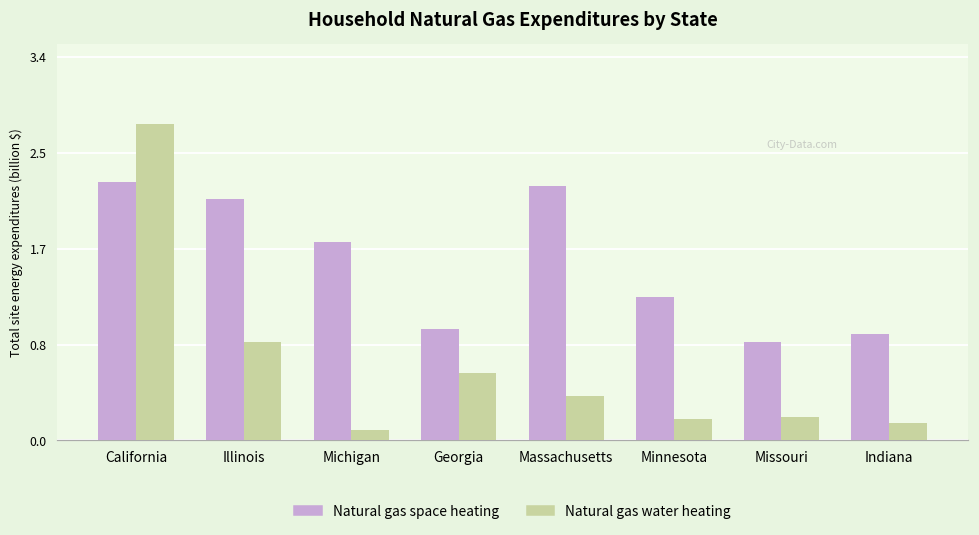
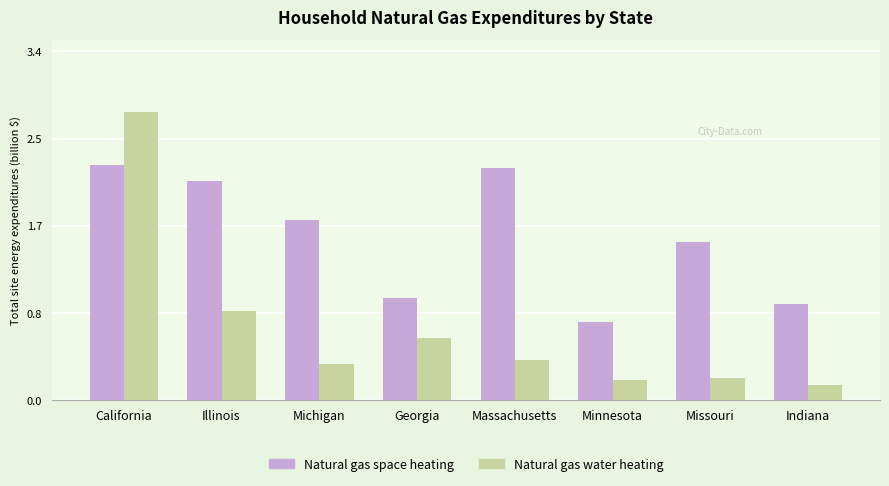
  {
    "Natural gas space heating": {
      "California": 2.29,
      "Illinois": 2.14,
      "Michigan": 1.76,
      "Georgia": 0.99,
      "Massachusetts": 2.26,
-     "Minnesota": 1.27,
-     "Missouri": 0.87,
+     "Minnesota": 0.76,
+     "Missouri": 1.54,
      "Indiana": 0.94
    },
    "Natural gas water heating": {
      "California": 2.81,
      "Illinois": 0.87,
-     "Michigan": 0.09,
+     "Michigan": 0.35,
      "Georgia": 0.60,
      "Massachusetts": 0.39,
      "Minnesota": 0.19,
      "Missouri": 0.21,
      "Indiana": 0.15
    }
  }
